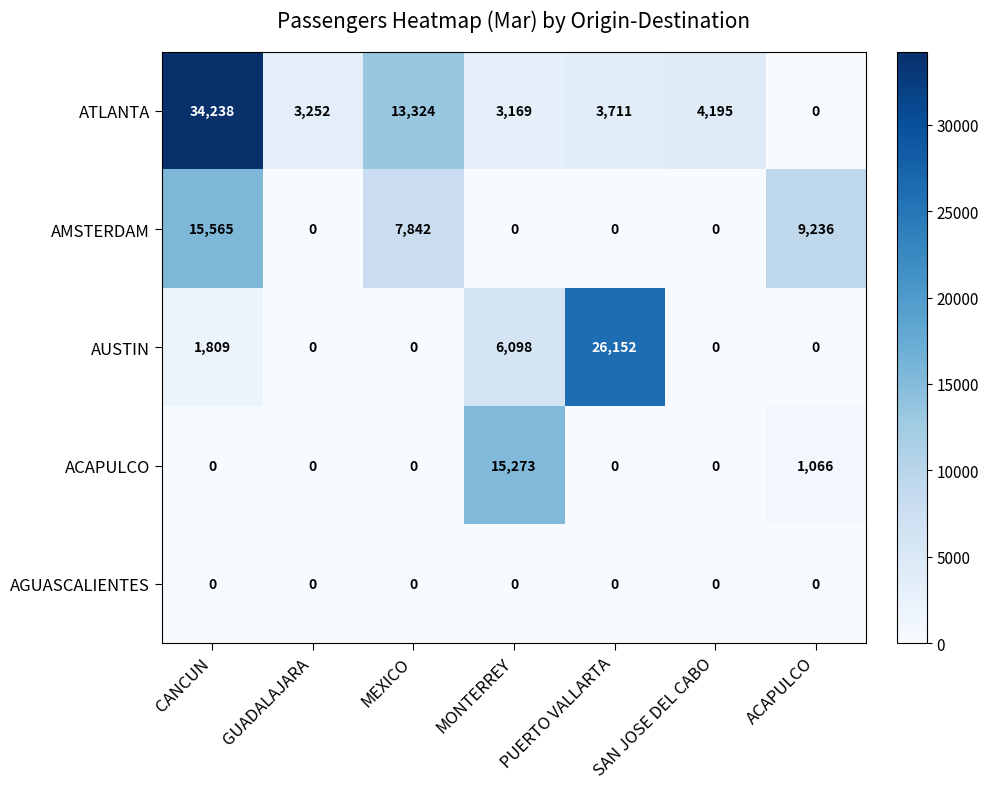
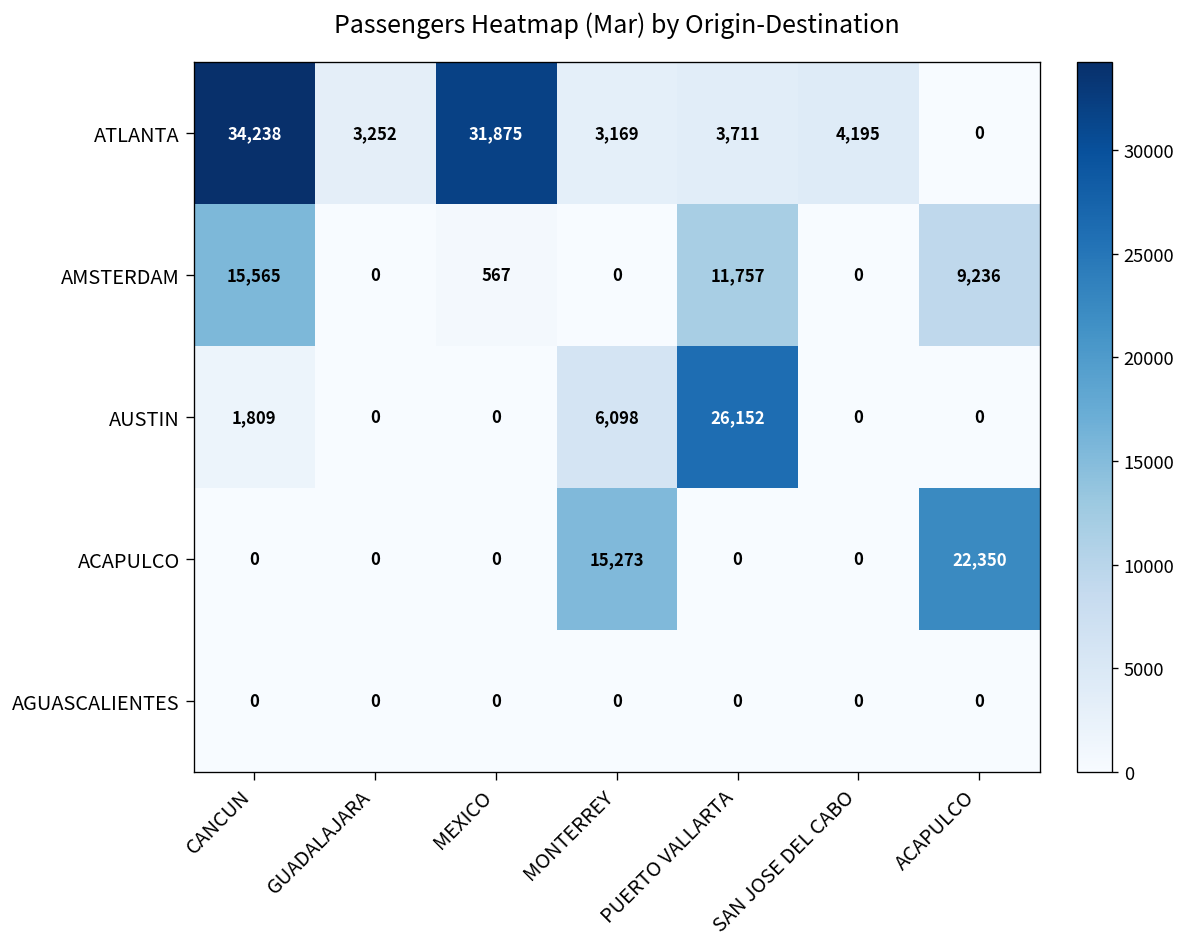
  {
    "ATLANTA": {
      "CANCUN": "34,238",
      "GUADALAJARA": "3,252",
-     "MEXICO": "13,324",
+     "MEXICO": "31,875",
      "MONTERREY": "3,169",
      "PUERTO VALLARTA": "3,711",
      "SAN JOSE DEL CABO": "4,195",
      "ACAPULCO": "0"
    },
    "AMSTERDAM": {
      "CANCUN": "15,565",
      "GUADALAJARA": "0",
-     "MEXICO": "7,842",
+     "MEXICO": "567",
      "MONTERREY": "0",
-     "PUERTO VALLARTA": "0",
+     "PUERTO VALLARTA": "11,757",
      "SAN JOSE DEL CABO": "0",
      "ACAPULCO": "9,236"
    },
    "AUSTIN": {
      "CANCUN": "1,809",
      "GUADALAJARA": "0",
      "MEXICO": "0",
      "MONTERREY": "6,098",
      "PUERTO VALLARTA": "26,152",
      "SAN JOSE DEL CABO": "0",
      "ACAPULCO": "0"
    },
    "ACAPULCO": {
      "CANCUN": "0",
      "GUADALAJARA": "0",
      "MEXICO": "0",
      "MONTERREY": "15,273",
      "PUERTO VALLARTA": "0",
      "SAN JOSE DEL CABO": "0",
-     "ACAPULCO": "1,066"
+     "ACAPULCO": "22,350"
    },
    "AGUASCALIENTES": {
      "CANCUN": "0",
      "GUADALAJARA": "0",
      "MEXICO": "0",
      "MONTERREY": "0",
      "PUERTO VALLARTA": "0",
      "SAN JOSE DEL CABO": "0",
      "ACAPULCO": "0"
    }
  }
